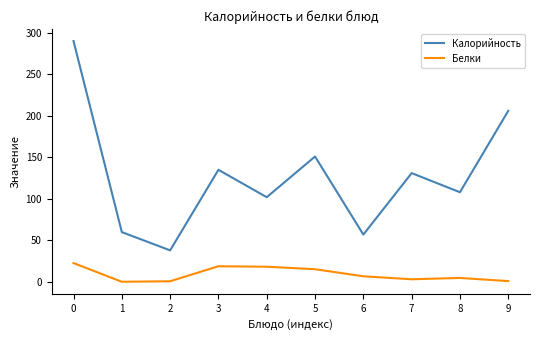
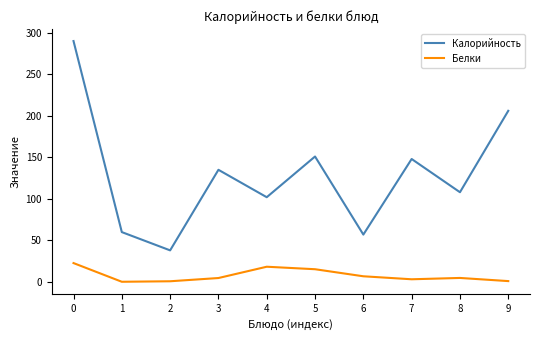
  {
    "Калорийность": {
      "0": 290,
      "1": 60,
      "2": 40,
      "3": 140,
      "4": 100,
      "5": 150,
      "6": 60,
-     "7": 130,
+     "7": 150,
      "8": 110,
      "9": 210
    },
    "Белки": {
      "0": 20,
      "1": 0,
      "2": 0,
-     "3": 20,
+     "3": 0,
      "4": 20,
      "5": 20,
      "6": 10,
      "7": 0,
      "8": 0,
      "9": 0
    }
  }
